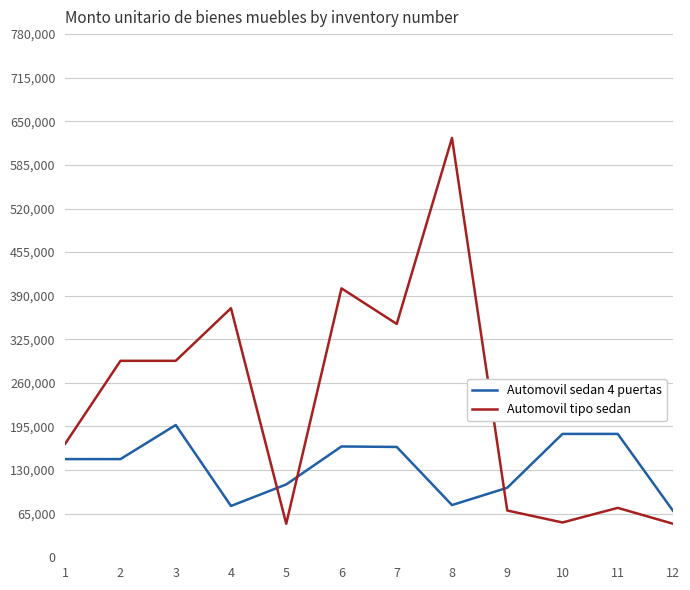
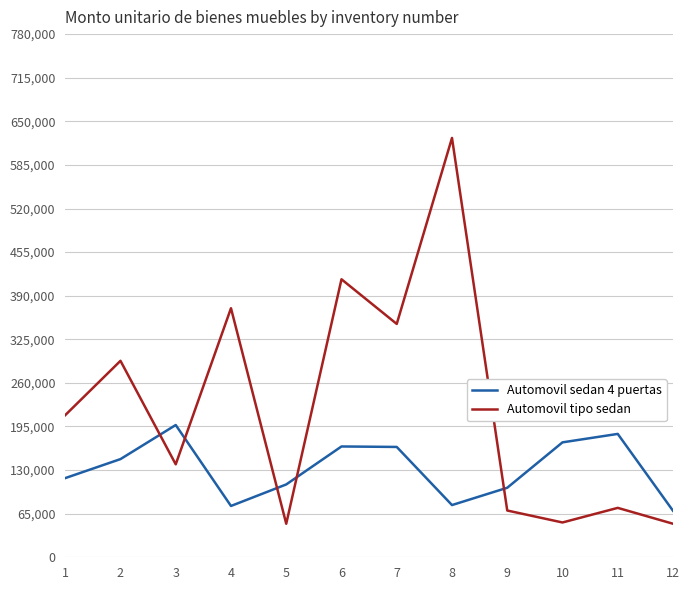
  {
    "Automovil sedan 4 puertas": {
-     "1": "150,000",
+     "1": "120,000",
      "2": "150,000",
      "3": "200,000",
      "4": "80,000",
      "5": "110,000",
      "6": "170,000",
      "7": "160,000",
      "8": "80,000",
      "9": "100,000",
-     "10": "180,000",
+     "10": "170,000",
      "11": "180,000",
      "12": "70,000"
    },
    "Automovil tipo sedan": {
-     "1": "170,000",
+     "1": "210,000",
      "2": "290,000",
-     "3": "290,000",
+     "3": "140,000",
      "4": "370,000",
      "5": "50,000",
-     "6": "400,000",
+     "6": "410,000",
      "7": "350,000",
      "8": "630,000",
      "9": "70,000",
      "10": "50,000",
      "11": "70,000",
      "12": "50,000"
    }
  }
